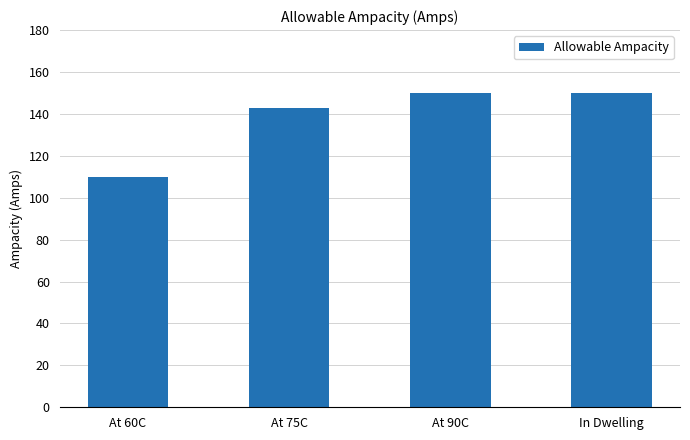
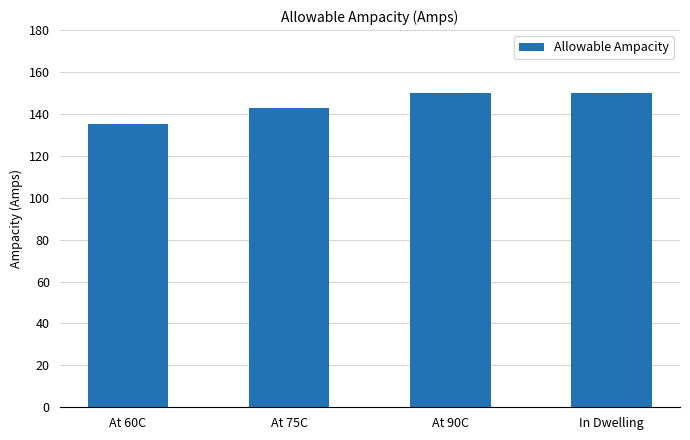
  {
-   "At 60C": 110,
+   "At 60C": 135,
    "At 75C": 143,
    "At 90C": 150,
    "In Dwelling": 150
  }
